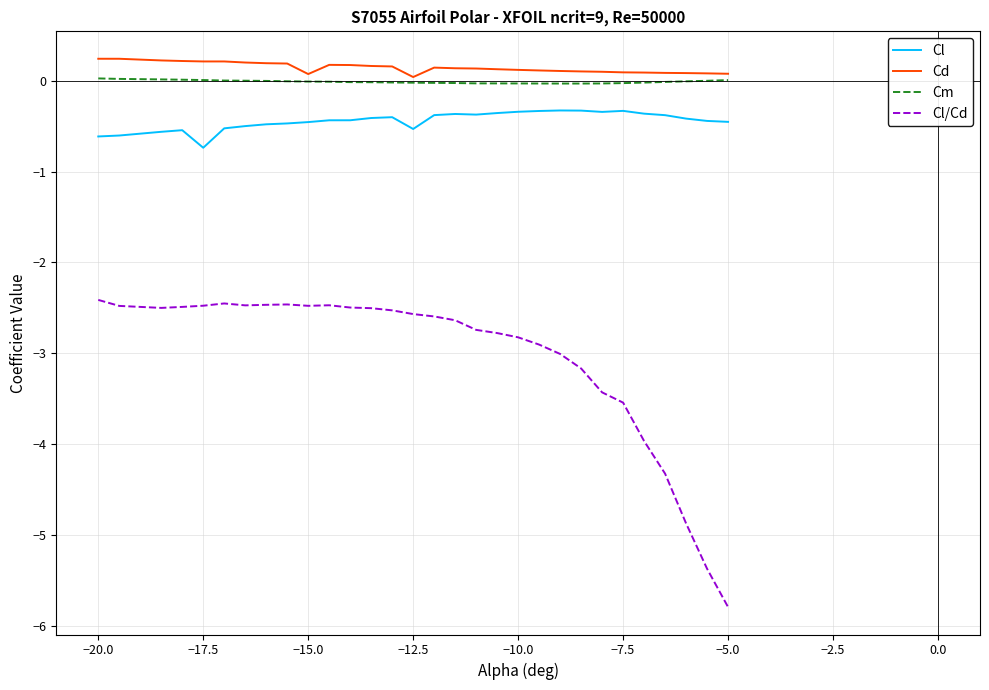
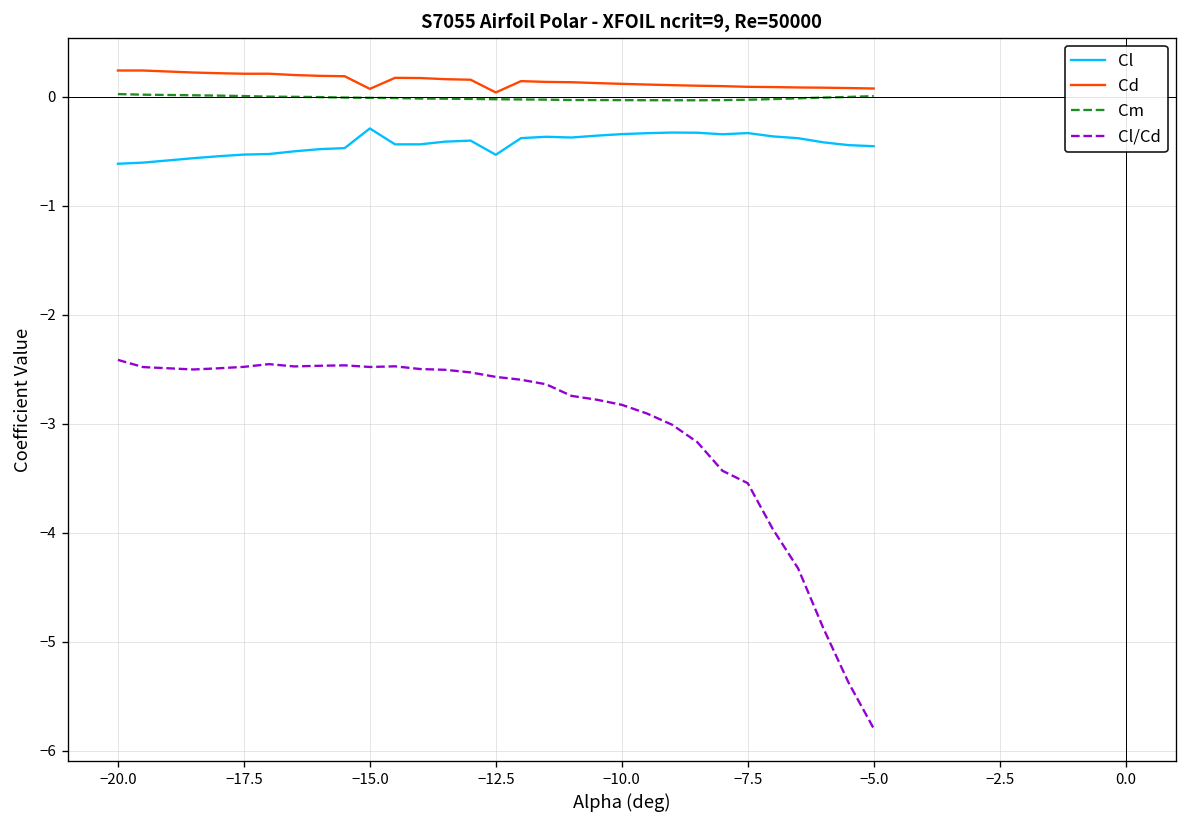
  {
    "Cl": {
      "−20.0": -0.6,
-     "−17.5": -0.7,
-     "−15.0": -0.5,
+     "−17.5": -0.5,
+     "−15.0": -0.3,
      "−12.5": -0.5,
      "−10.0": -0.3,
      "−7.5": -0.3,
      "−5.0": -0.5
    },
    "Cd": {
      "−20.0": 0.2,
      "−17.5": 0.2,
      "−15.0": 0.1,
      "−12.5": 0.0,
      "−10.0": 0.1,
      "−7.5": 0.1,
      "−5.0": 0.1
    },
    "Cm": {
      "−20.0": 0.0,
      "−17.5": 0.0,
      "−15.0": 0.0,
      "−12.5": 0.0,
      "−10.0": 0.0,
      "−7.5": 0.0,
      "−5.0": 0.0
    },
    "Cl/Cd": {
      "−20.0": -2.4,
      "−17.5": -2.5,
      "−15.0": -2.5,
      "−12.5": -2.6,
      "−10.0": -2.8,
      "−7.5": -3.5,
      "−5.0": -5.8
    }
  }
